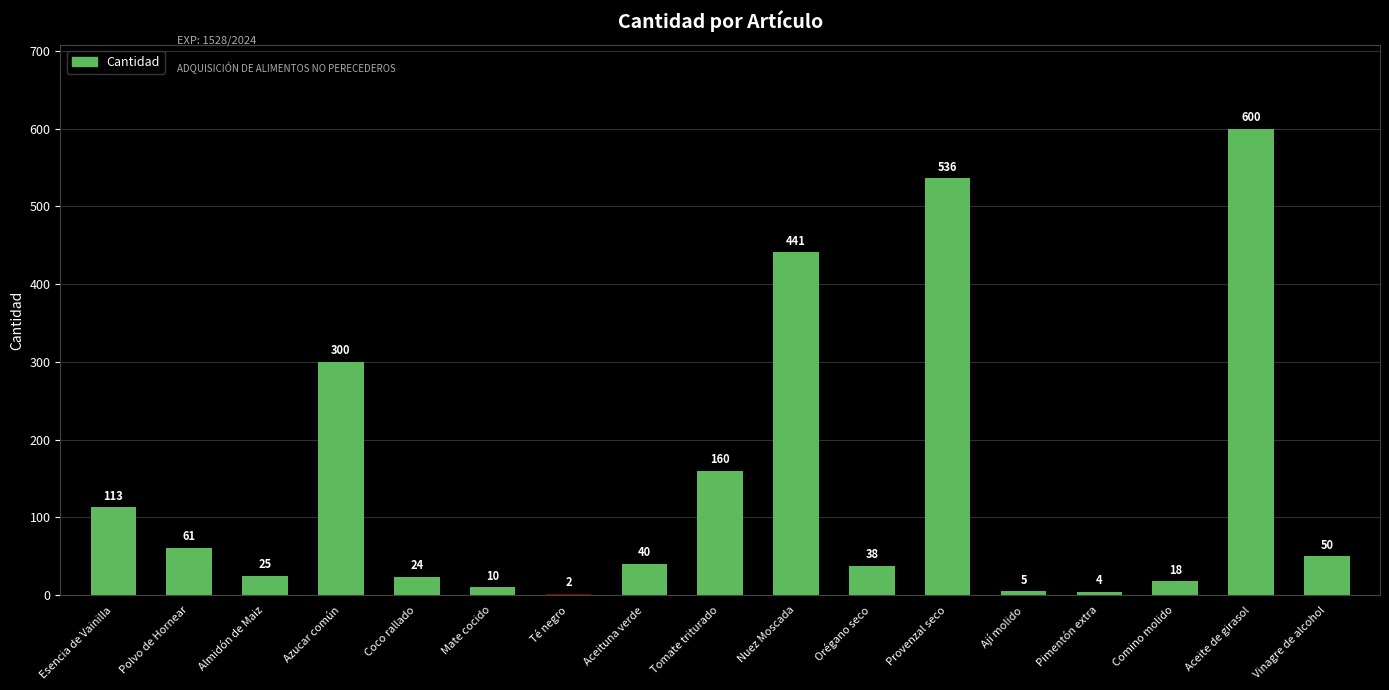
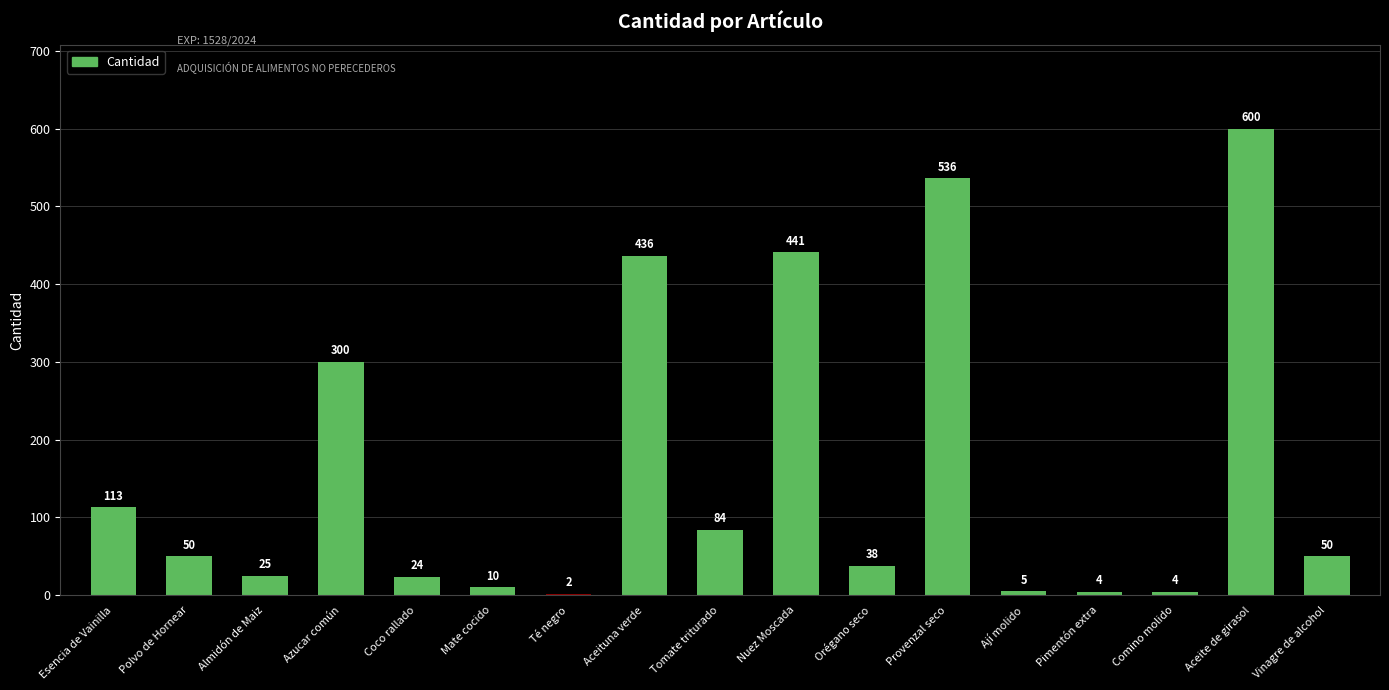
  {
    "Esencia de Vainilla": 113,
-   "Polvo de Hornear": 61,
+   "Polvo de Hornear": 50,
    "Almidón de Maiz": 25,
    "Azucar común": 300,
    "Coco rallado": 24,
    "Mate cocido": 10,
    "Té negro": 2,
-   "Aceituna verde": 40,
-   "Tomate triturado": 160,
+   "Aceituna verde": 436,
+   "Tomate triturado": 84,
    "Nuez Moscada": 441,
    "Orégano seco": 38,
    "Provenzal seco": 536,
    "Ají molido": 5,
    "Pimentón extra": 4,
-   "Comino molido": 18,
+   "Comino molido": 4,
    "Aceite de girasol": 600,
    "Vinagre de alcohol": 50
  }
